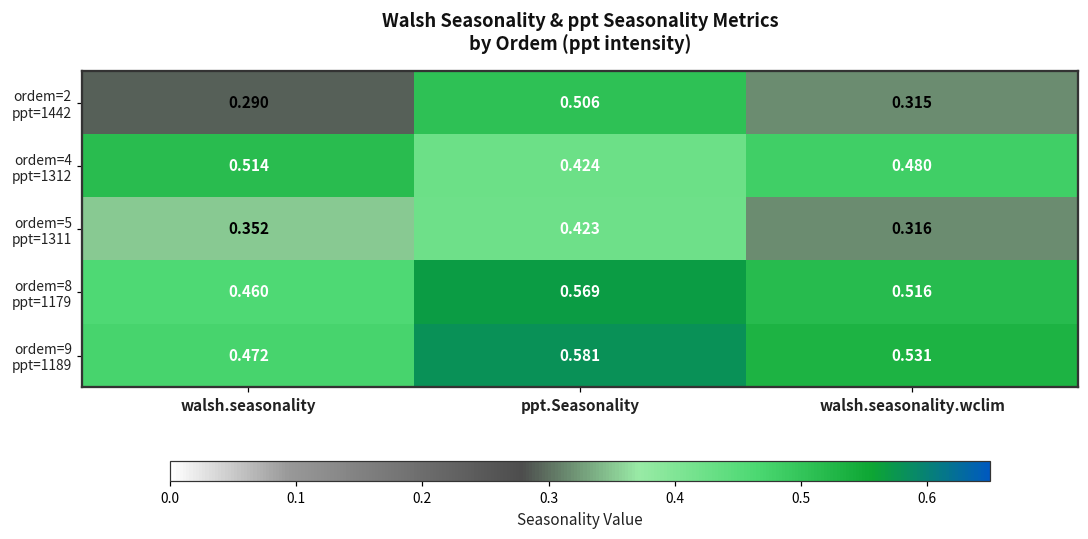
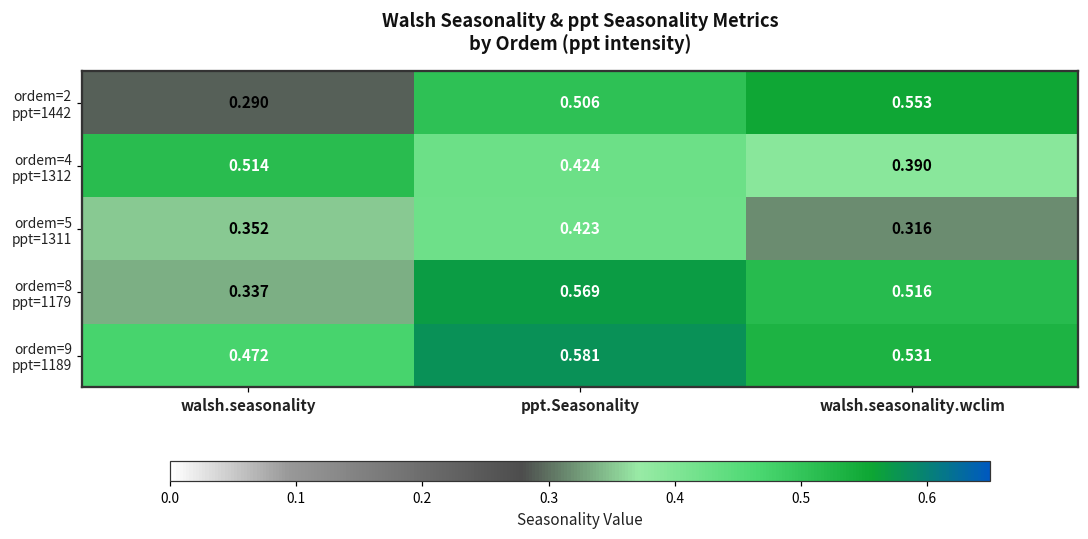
  {
    "ordem=2 ppt=1442": {
      "walsh.seasonality": 0.290,
      "ppt.Seasonality": 0.506,
-     "walsh.seasonality.wclim": 0.315
+     "walsh.seasonality.wclim": 0.553
    },
    "ordem=4 ppt=1312": {
      "walsh.seasonality": 0.514,
      "ppt.Seasonality": 0.424,
-     "walsh.seasonality.wclim": 0.480
+     "walsh.seasonality.wclim": 0.390
    },
    "ordem=5 ppt=1311": {
      "walsh.seasonality": 0.352,
      "ppt.Seasonality": 0.423,
      "walsh.seasonality.wclim": 0.316
    },
    "ordem=8 ppt=1179": {
-     "walsh.seasonality": 0.460,
+     "walsh.seasonality": 0.337,
      "ppt.Seasonality": 0.569,
      "walsh.seasonality.wclim": 0.516
    },
    "ordem=9 ppt=1189": {
      "walsh.seasonality": 0.472,
      "ppt.Seasonality": 0.581,
      "walsh.seasonality.wclim": 0.531
    }
  }
